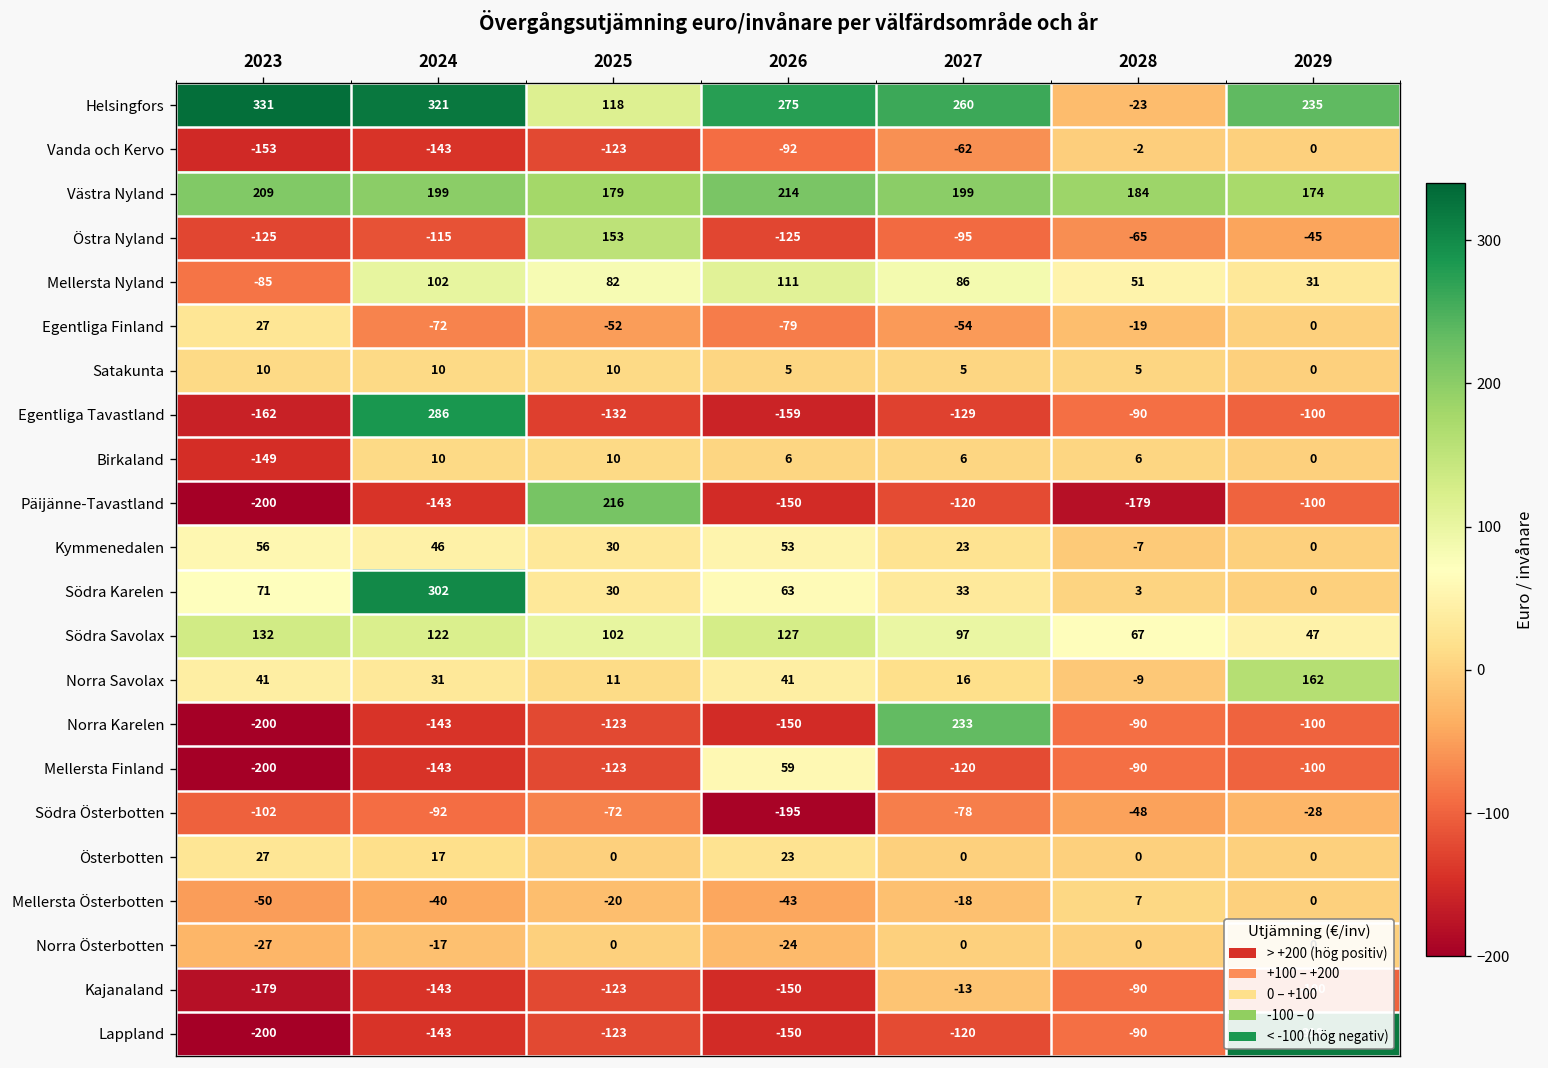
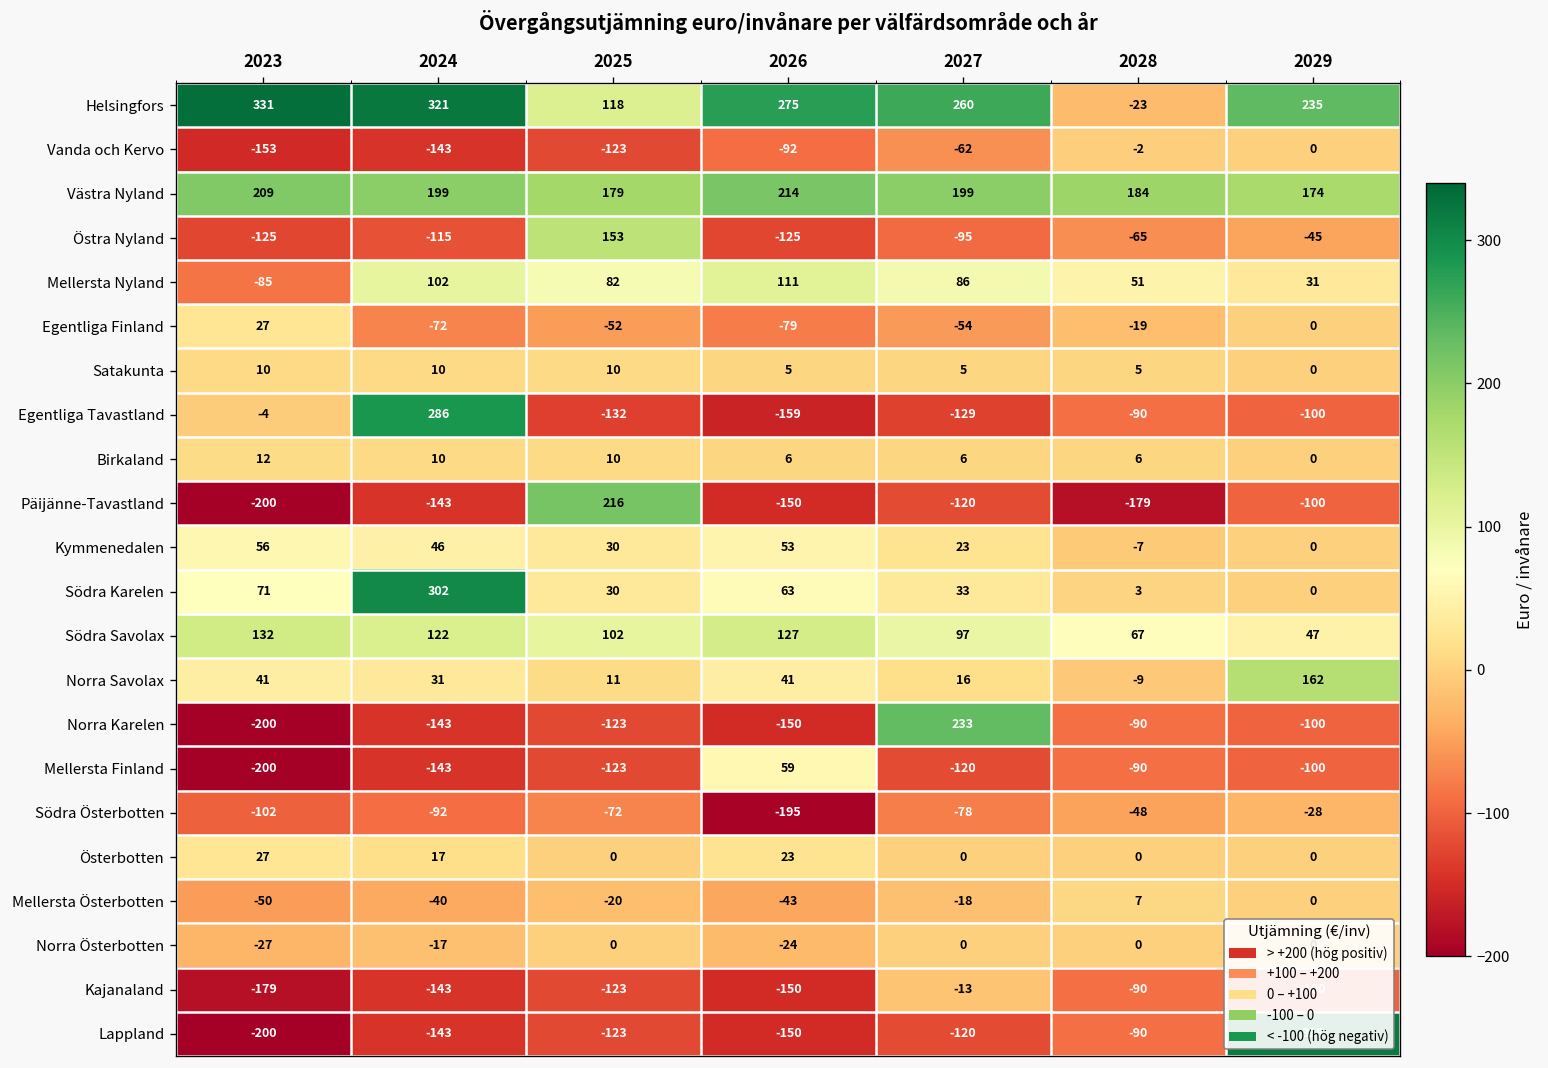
  {
    "Helsingfors": {
      "2023": 331,
      "2024": 321,
      "2025": 118,
      "2026": 275,
      "2027": 260,
      "2028": -23,
      "2029": 235
    },
    "Vanda och Kervo": {
      "2023": -153,
      "2024": -143,
      "2025": -123,
      "2026": -92,
      "2027": -62,
      "2028": -2,
      "2029": 0
    },
    "Västra Nyland": {
      "2023": 209,
      "2024": 199,
      "2025": 179,
      "2026": 214,
      "2027": 199,
      "2028": 184,
      "2029": 174
    },
    "Östra Nyland": {
      "2023": -125,
      "2024": -115,
      "2025": 153,
      "2026": -125,
      "2027": -95,
      "2028": -65,
      "2029": -45
    },
    "Mellersta Nyland": {
      "2023": -85,
      "2024": 102,
      "2025": 82,
      "2026": 111,
      "2027": 86,
      "2028": 51,
      "2029": 31
    },
    "Egentliga Finland": {
      "2023": 27,
      "2024": -72,
      "2025": -52,
      "2026": -79,
      "2027": -54,
      "2028": -19,
      "2029": 0
    },
    "Satakunta": {
      "2023": 10,
      "2024": 10,
      "2025": 10,
      "2026": 5,
      "2027": 5,
      "2028": 5,
      "2029": 0
    },
    "Egentliga Tavastland": {
-     "2023": -162,
+     "2023": -4,
      "2024": 286,
      "2025": -132,
      "2026": -159,
      "2027": -129,
      "2028": -90,
      "2029": -100
    },
    "Birkaland": {
-     "2023": -149,
+     "2023": 12,
      "2024": 10,
      "2025": 10,
      "2026": 6,
      "2027": 6,
      "2028": 6,
      "2029": 0
    },
    "Päijänne-Tavastland": {
      "2023": -200,
      "2024": -143,
      "2025": 216,
      "2026": -150,
      "2027": -120,
      "2028": -179,
      "2029": -100
    },
    "Kymmenedalen": {
      "2023": 56,
      "2024": 46,
      "2025": 30,
      "2026": 53,
      "2027": 23,
      "2028": -7,
      "2029": 0
    },
    "Södra Karelen": {
      "2023": 71,
      "2024": 302,
      "2025": 30,
      "2026": 63,
      "2027": 33,
      "2028": 3,
      "2029": 0
    },
    "Södra Savolax": {
      "2023": 132,
      "2024": 122,
      "2025": 102,
      "2026": 127,
      "2027": 97,
      "2028": 67,
      "2029": 47
    },
    "Norra Savolax": {
      "2023": 41,
      "2024": 31,
      "2025": 11,
      "2026": 41,
      "2027": 16,
      "2028": -9,
      "2029": 162
    },
    "Norra Karelen": {
      "2023": -200,
      "2024": -143,
      "2025": -123,
      "2026": -150,
      "2027": 233,
      "2028": -90,
      "2029": -100
    },
    "Mellersta Finland": {
      "2023": -200,
      "2024": -143,
      "2025": -123,
      "2026": 59,
      "2027": -120,
      "2028": -90,
      "2029": -100
    },
    "Södra Österbotten": {
      "2023": -102,
      "2024": -92,
      "2025": -72,
      "2026": -195,
      "2027": -78,
      "2028": -48,
      "2029": -28
    },
    "Österbotten": {
      "2023": 27,
      "2024": 17,
      "2025": 0,
      "2026": 23,
      "2027": 0,
      "2028": 0,
      "2029": 0
    },
    "Mellersta Österbotten": {
      "2023": -50,
      "2024": -40,
      "2025": -20,
      "2026": -43,
      "2027": -18,
      "2028": 7,
      "2029": 0
    },
    "Norra Österbotten": {
      "2023": -27,
      "2024": -17,
      "2025": 0,
      "2026": -24,
      "2027": 0,
      "2028": 0
    },
    "Kajanaland": {
      "2023": -179,
      "2024": -143,
      "2025": -123,
      "2026": -150,
      "2027": -13,
      "2028": -90
    },
    "Lappland": {
      "2023": -200,
      "2024": -143,
      "2025": -123,
      "2026": -150,
      "2027": -120,
      "2028": -90
    }
  }
